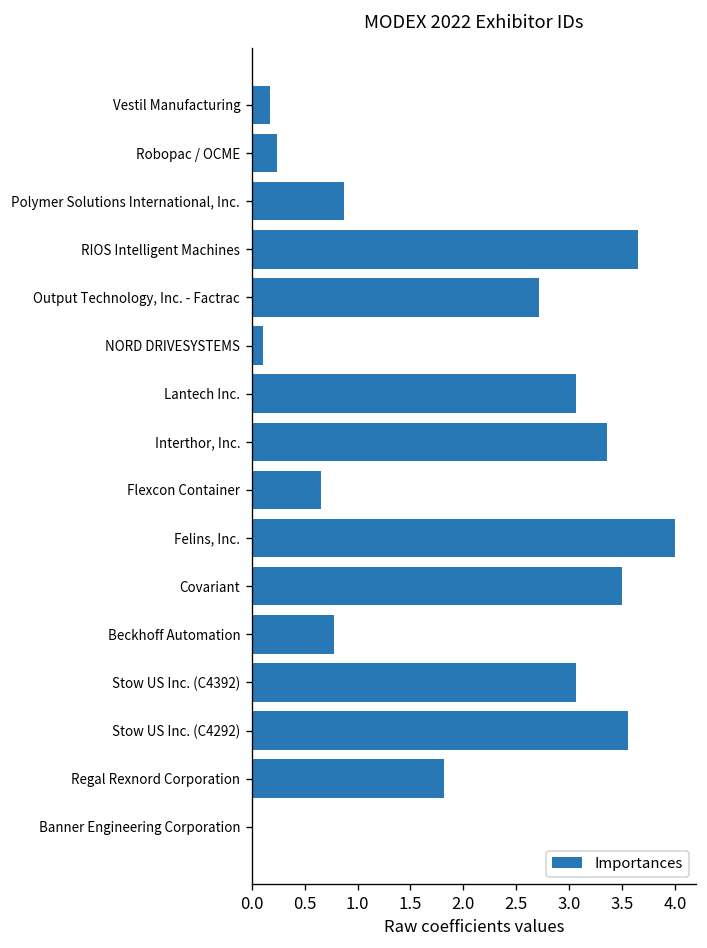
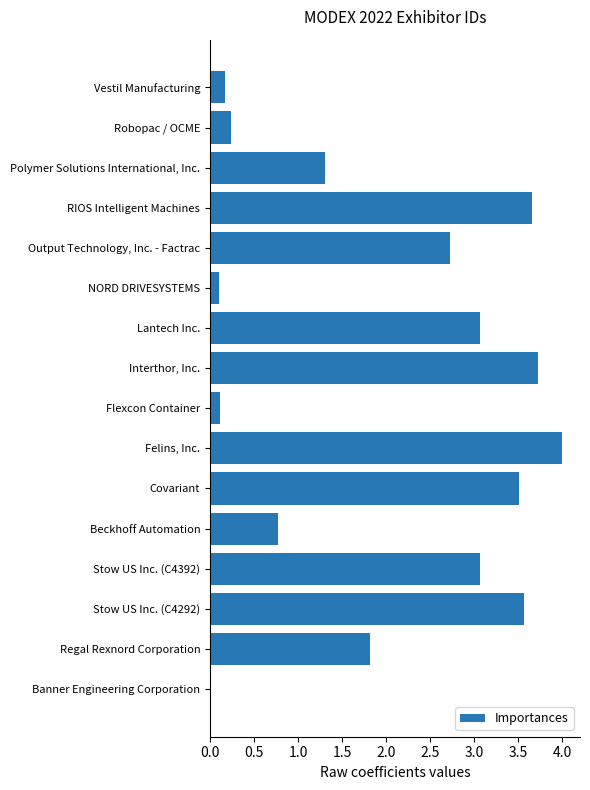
  {
    "Vestil Manufacturing": 0.2,
    "Robopac / OCME": 0.2,
-   "Polymer Solutions International, Inc.": 0.9,
+   "Polymer Solutions International, Inc.": 1.3,
    "RIOS Intelligent Machines": 3.7,
    "Output Technology, Inc. - Factrac": 2.7,
    "NORD DRIVESYSTEMS": 0.1,
    "Lantech Inc.": 3.1,
-   "Interthor, Inc.": 3.4,
-   "Flexcon Container": 0.7,
+   "Interthor, Inc.": 3.7,
+   "Flexcon Container": 0.1,
    "Felins, Inc.": 4.0,
    "Covariant": 3.5,
    "Beckhoff Automation": 0.8,
    "Stow US Inc. (C4392)": 3.1,
    "Stow US Inc. (C4292)": 3.6,
    "Regal Rexnord Corporation": 1.8,
    "Banner Engineering Corporation": 0.0
  }
